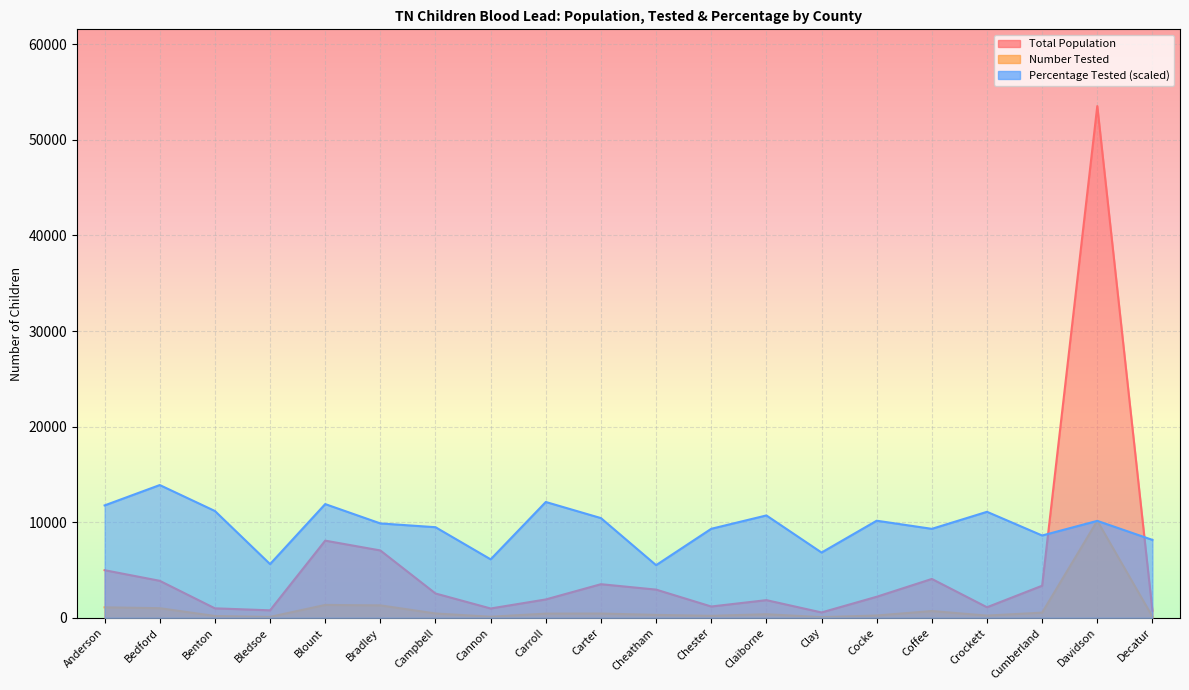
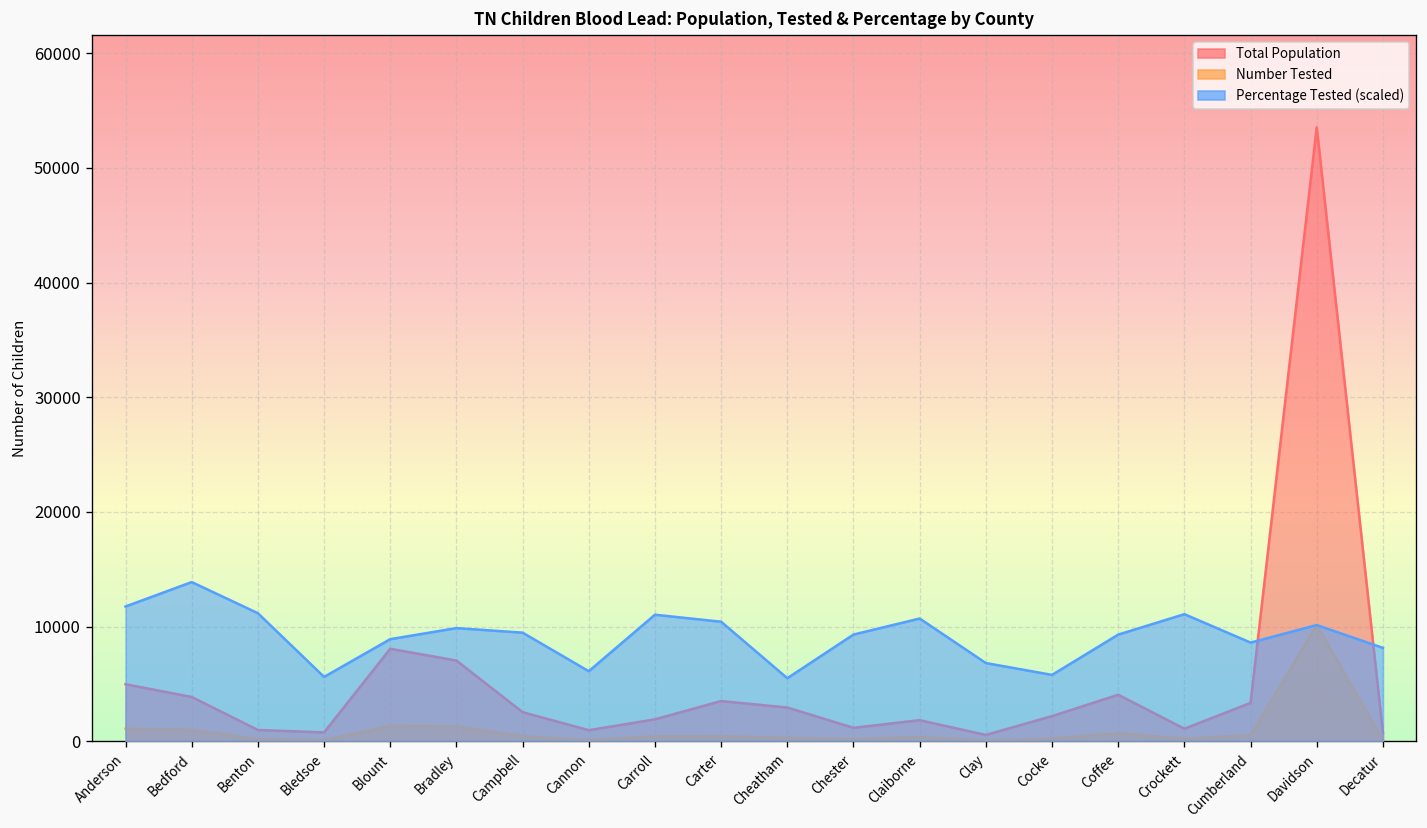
  {
    "Percentage Tested (scaled)": {
      "Anderson": 12000,
      "Bedford": 14000,
      "Benton": 11000,
      "Bledsoe": 6000,
-     "Blount": 12000,
+     "Blount": 9000,
      "Bradley": 10000,
      "Campbell": 9000,
      "Cannon": 6000,
-     "Carroll": 12000,
+     "Carroll": 11000,
      "Carter": 10000,
      "Cheatham": 6000,
      "Chester": 9000,
      "Claiborne": 11000,
      "Clay": 7000,
-     "Cocke": 10000,
+     "Cocke": 6000,
      "Coffee": 9000,
      "Crockett": 11000,
      "Cumberland": 9000,
      "Decatur": 8000
    }
  }
